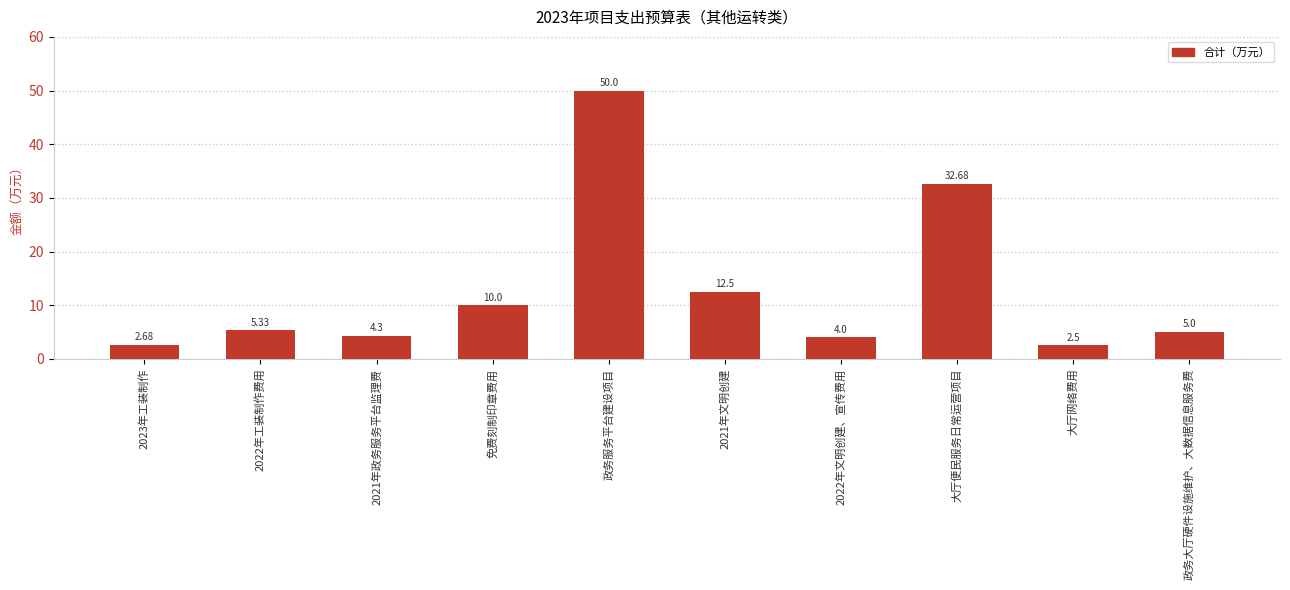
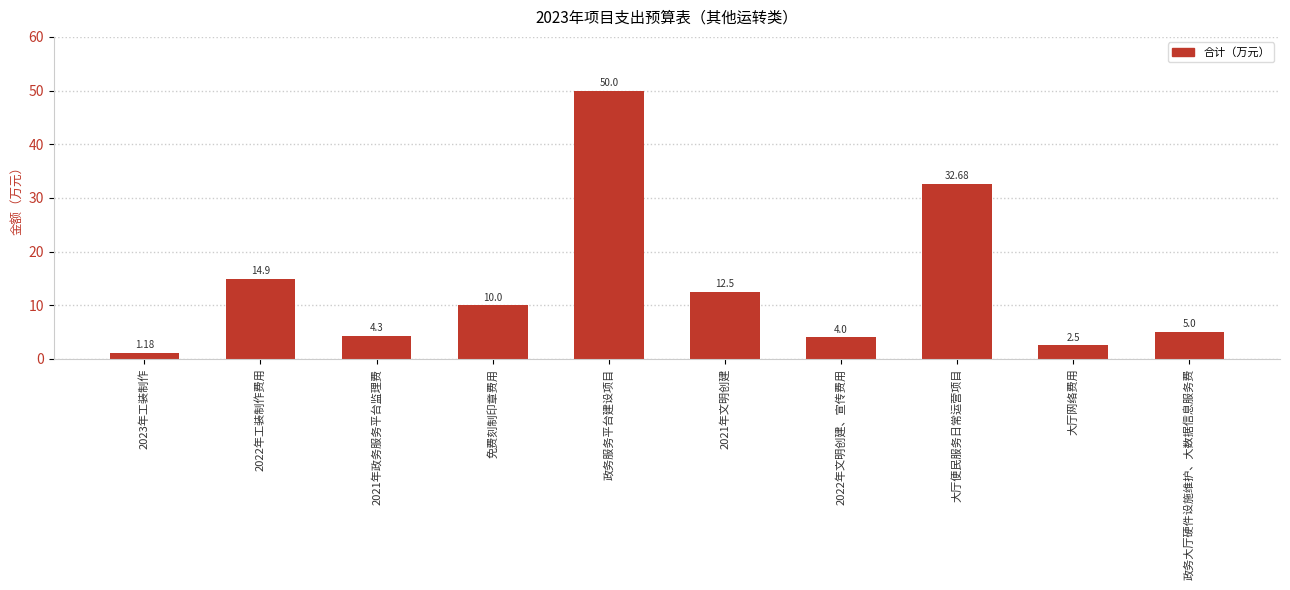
  {
-   "2023年工装制作": 2.68,
-   "2022年工装制作费用": 5.33,
+   "2023年工装制作": 1.18,
+   "2022年工装制作费用": 14.9,
    "2021年政务服务平台监理费": 4.3,
    "免费刻制印章费用": 10.0,
    "政务服务平台建设项目": 50.0,
    "2021年文明创建": 12.5,
    "2022年文明创建、宣传费用": 4.0,
    "大厅便民服务日常运营项目": 32.68,
    "大厅网络费用": 2.5,
    "政务大厅硬件设施维护、大数据信息服务费": 5.0
  }
